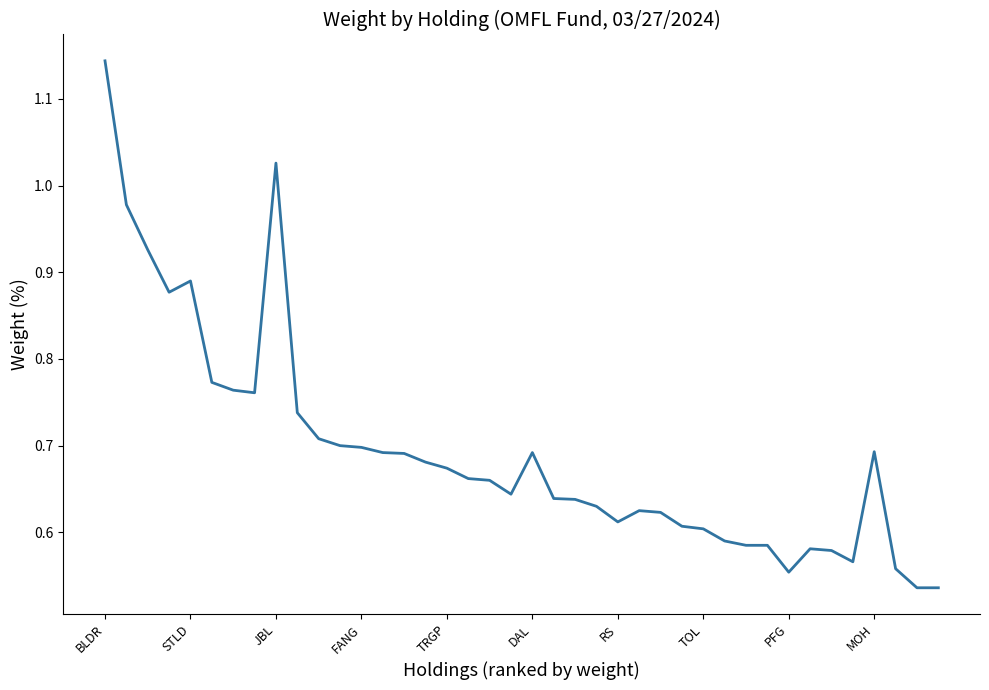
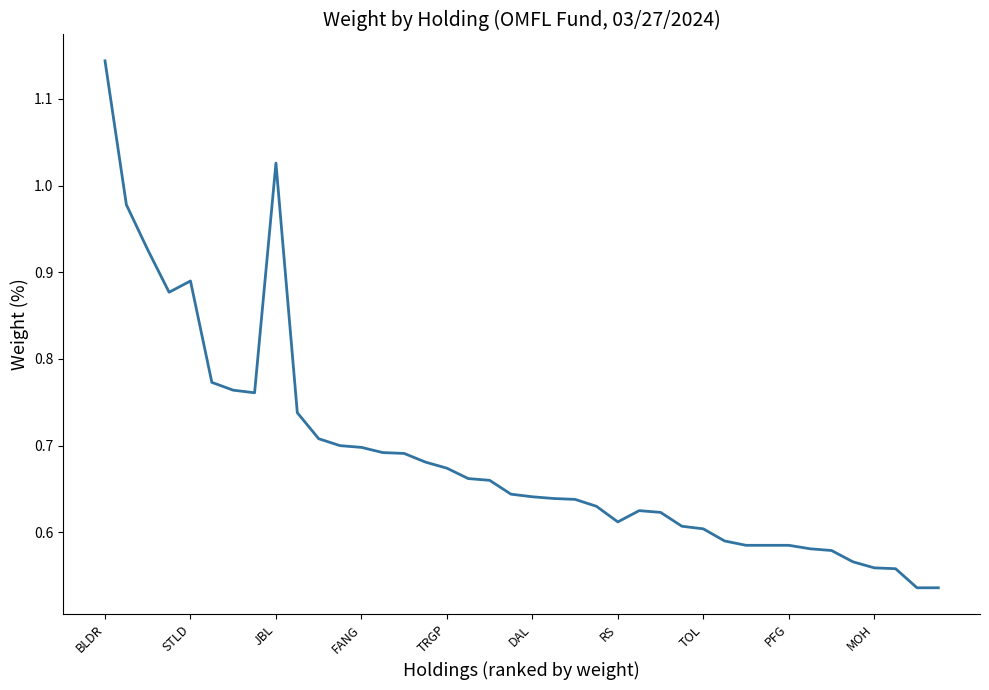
  {
    "BLDR": 1.14,
    "STLD": 0.89,
    "JBL": 1.03,
    "FANG": 0.70,
    "TRGP": 0.67,
-   "DAL": 0.69,
+   "DAL": 0.64,
    "RS": 0.61,
    "TOL": 0.60,
-   "PFG": 0.55,
-   "MOH": 0.69
+   "PFG": 0.59,
+   "MOH": 0.56
  }
